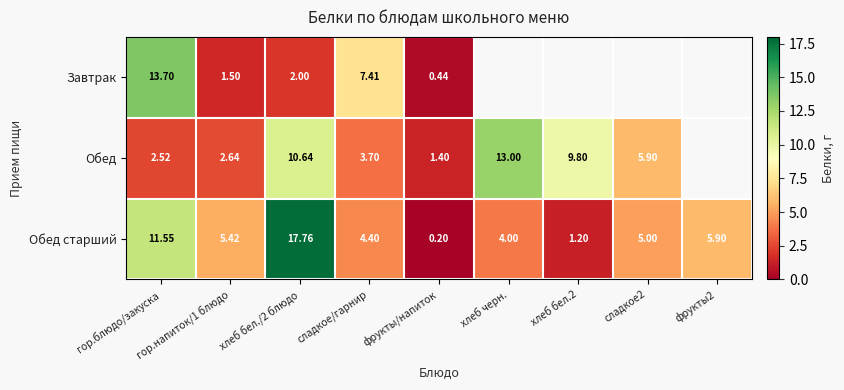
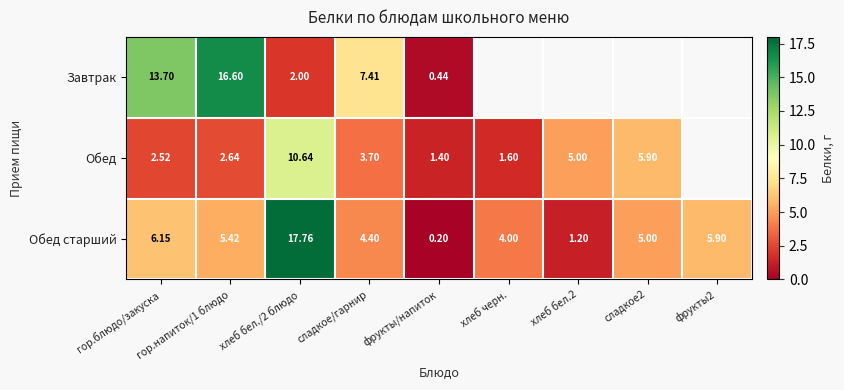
  {
    "Завтрак": {
      "гор.блюдо/закуска": 13.70,
-     "гор.напиток/1 блюдо": 1.50,
+     "гор.напиток/1 блюдо": 16.60,
      "хлеб бел./2 блюдо": 2.00,
      "сладкое/гарнир": 7.41,
      "фрукты/напиток": 0.44
    },
    "Обед": {
      "гор.блюдо/закуска": 2.52,
      "гор.напиток/1 блюдо": 2.64,
      "хлеб бел./2 блюдо": 10.64,
      "сладкое/гарнир": 3.70,
      "фрукты/напиток": 1.40,
-     "хлеб черн.": 13.00,
-     "хлеб бел.2": 9.80,
+     "хлеб черн.": 1.60,
+     "хлеб бел.2": 5.00,
      "сладкое2": 5.90
    },
    "Обед старший": {
-     "гор.блюдо/закуска": 11.55,
+     "гор.блюдо/закуска": 6.15,
      "гор.напиток/1 блюдо": 5.42,
      "хлеб бел./2 блюдо": 17.76,
      "сладкое/гарнир": 4.40,
      "фрукты/напиток": 0.20,
      "хлеб черн.": 4.00,
      "хлеб бел.2": 1.20,
      "сладкое2": 5.00,
      "фрукты2": 5.90
    }
  }
